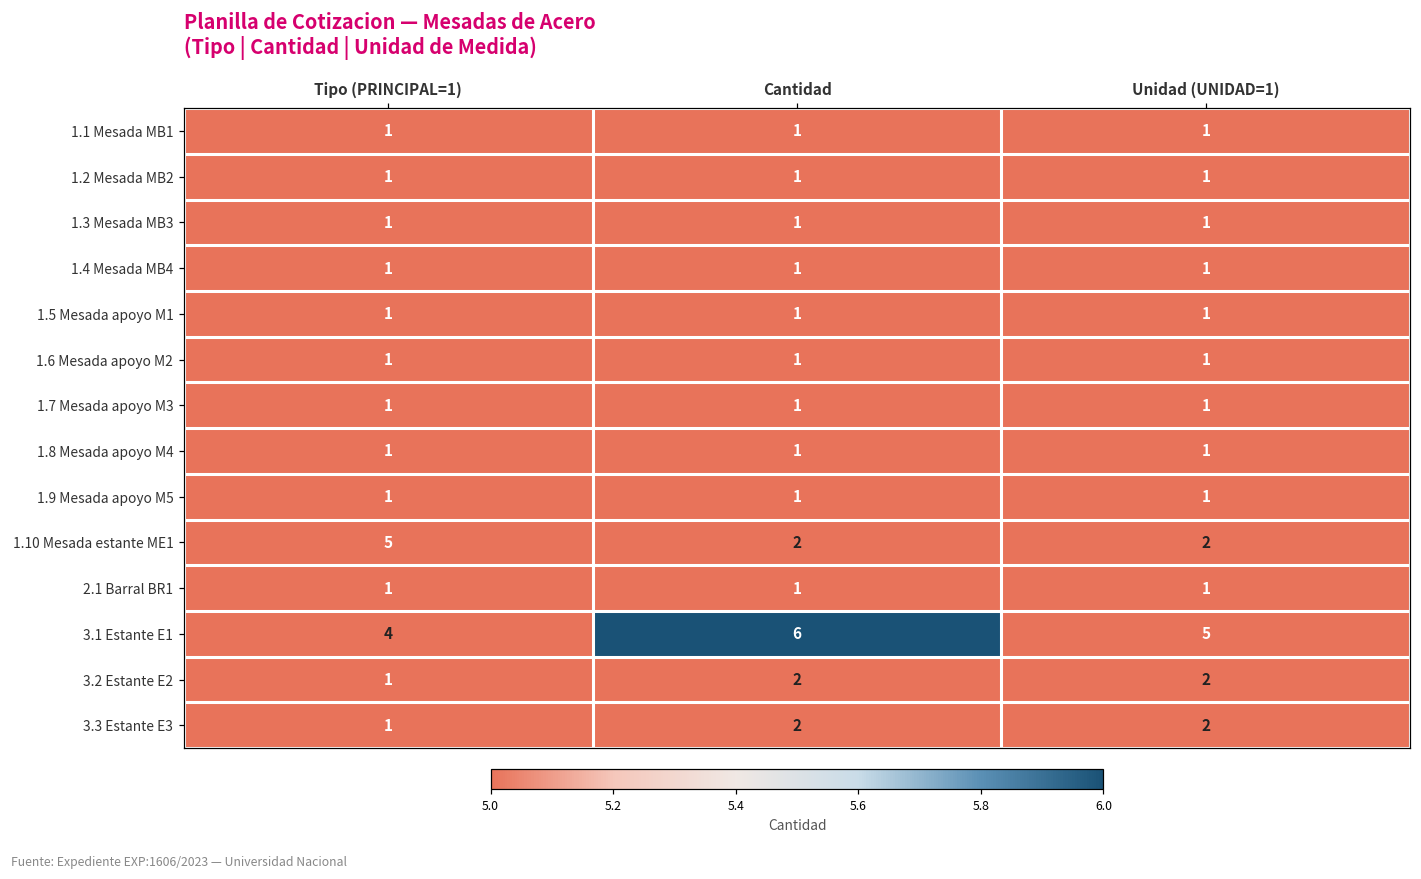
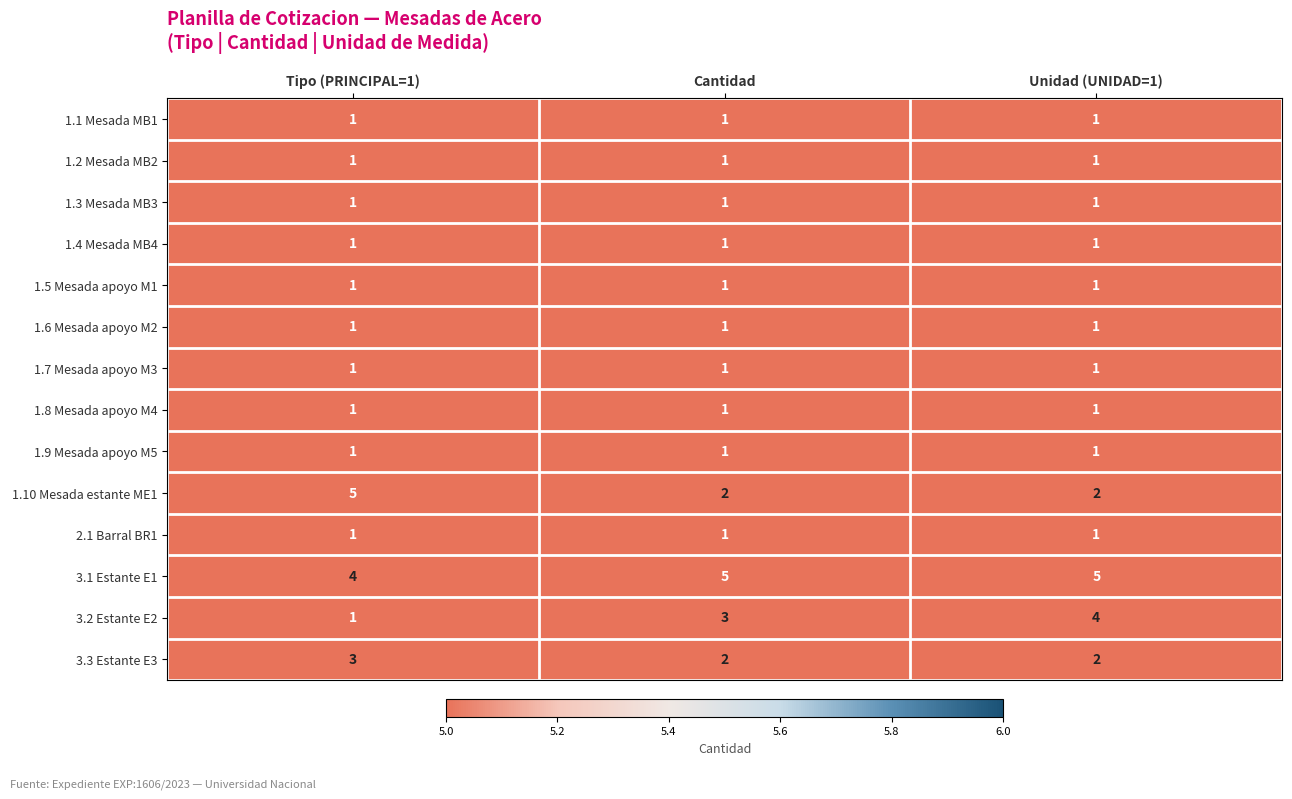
  {
    "1.1 Mesada MB1": {
      "Tipo (PRINCIPAL=1)": 1,
      "Cantidad": 1,
      "Unidad (UNIDAD=1)": 1
    },
    "1.2 Mesada MB2": {
      "Tipo (PRINCIPAL=1)": 1,
      "Cantidad": 1,
      "Unidad (UNIDAD=1)": 1
    },
    "1.3 Mesada MB3": {
      "Tipo (PRINCIPAL=1)": 1,
      "Cantidad": 1,
      "Unidad (UNIDAD=1)": 1
    },
    "1.4 Mesada MB4": {
      "Tipo (PRINCIPAL=1)": 1,
      "Cantidad": 1,
      "Unidad (UNIDAD=1)": 1
    },
    "1.5 Mesada apoyo M1": {
      "Tipo (PRINCIPAL=1)": 1,
      "Cantidad": 1,
      "Unidad (UNIDAD=1)": 1
    },
    "1.6 Mesada apoyo M2": {
      "Tipo (PRINCIPAL=1)": 1,
      "Cantidad": 1,
      "Unidad (UNIDAD=1)": 1
    },
    "1.7 Mesada apoyo M3": {
      "Tipo (PRINCIPAL=1)": 1,
      "Cantidad": 1,
      "Unidad (UNIDAD=1)": 1
    },
    "1.8 Mesada apoyo M4": {
      "Tipo (PRINCIPAL=1)": 1,
      "Cantidad": 1,
      "Unidad (UNIDAD=1)": 1
    },
    "1.9 Mesada apoyo M5": {
      "Tipo (PRINCIPAL=1)": 1,
      "Cantidad": 1,
      "Unidad (UNIDAD=1)": 1
    },
    "1.10 Mesada estante ME1": {
      "Tipo (PRINCIPAL=1)": 5,
      "Cantidad": 2,
      "Unidad (UNIDAD=1)": 2
    },
    "2.1 Barral BR1": {
      "Tipo (PRINCIPAL=1)": 1,
      "Cantidad": 1,
      "Unidad (UNIDAD=1)": 1
    },
    "3.1 Estante E1": {
      "Tipo (PRINCIPAL=1)": 4,
-     "Cantidad": 6,
+     "Cantidad": 5,
      "Unidad (UNIDAD=1)": 5
    },
    "3.2 Estante E2": {
      "Tipo (PRINCIPAL=1)": 1,
-     "Cantidad": 2,
-     "Unidad (UNIDAD=1)": 2
+     "Cantidad": 3,
+     "Unidad (UNIDAD=1)": 4
    },
    "3.3 Estante E3": {
-     "Tipo (PRINCIPAL=1)": 1,
+     "Tipo (PRINCIPAL=1)": 3,
      "Cantidad": 2,
      "Unidad (UNIDAD=1)": 2
    }
  }
